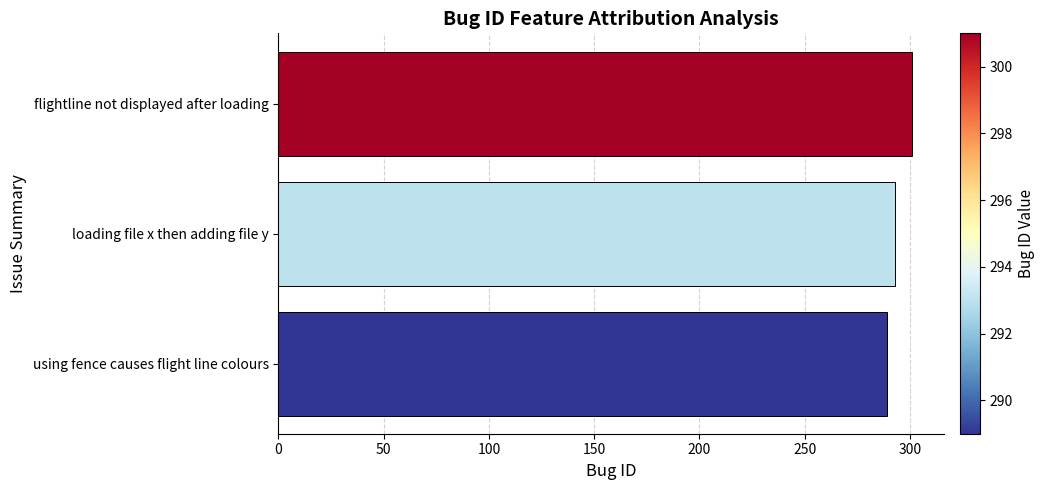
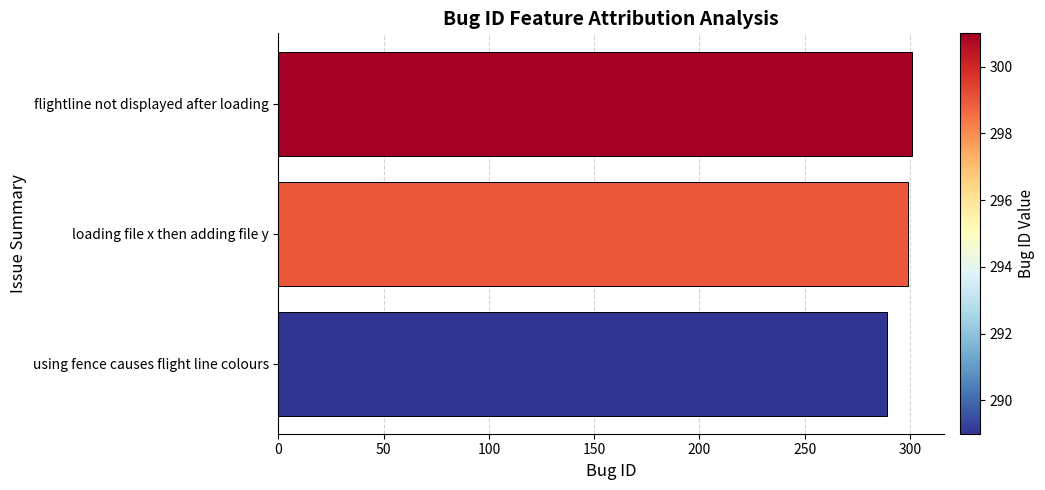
  {
    "flightline not displayed after loading": 301,
-   "loading file x then adding file y": 293,
+   "loading file x then adding file y": 299,
    "using fence causes flight line colours": 289
  }
